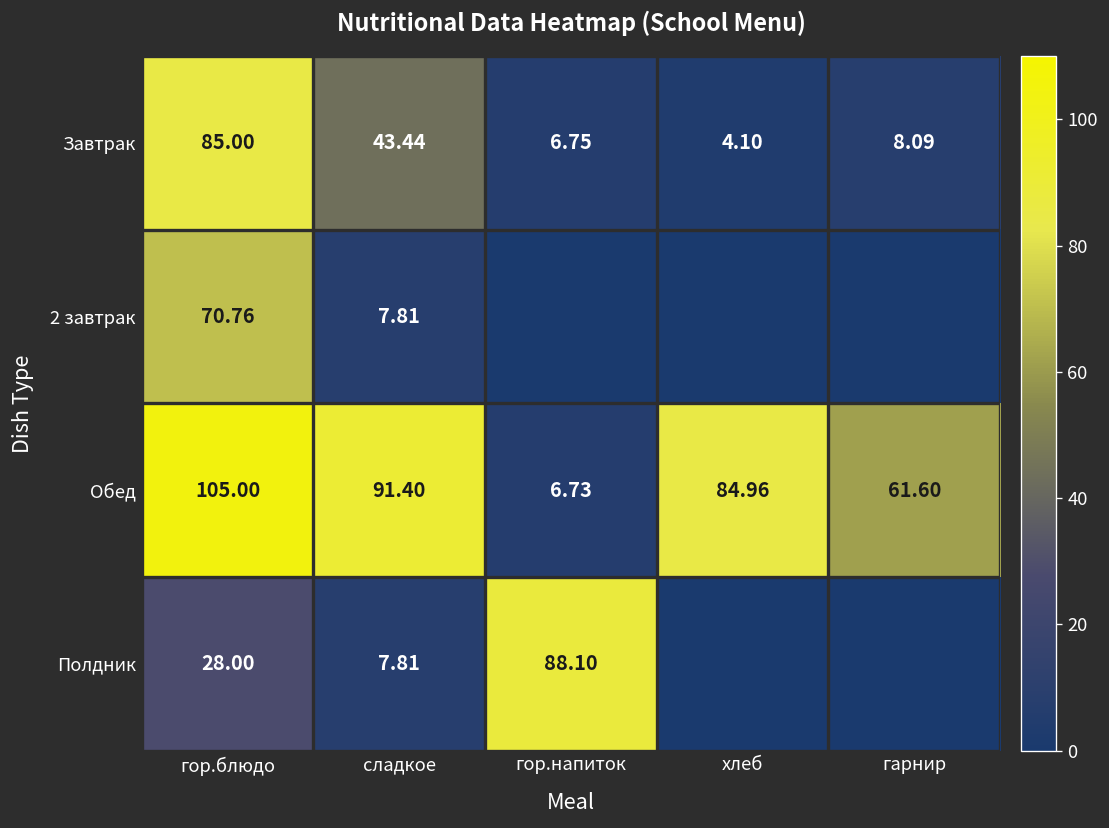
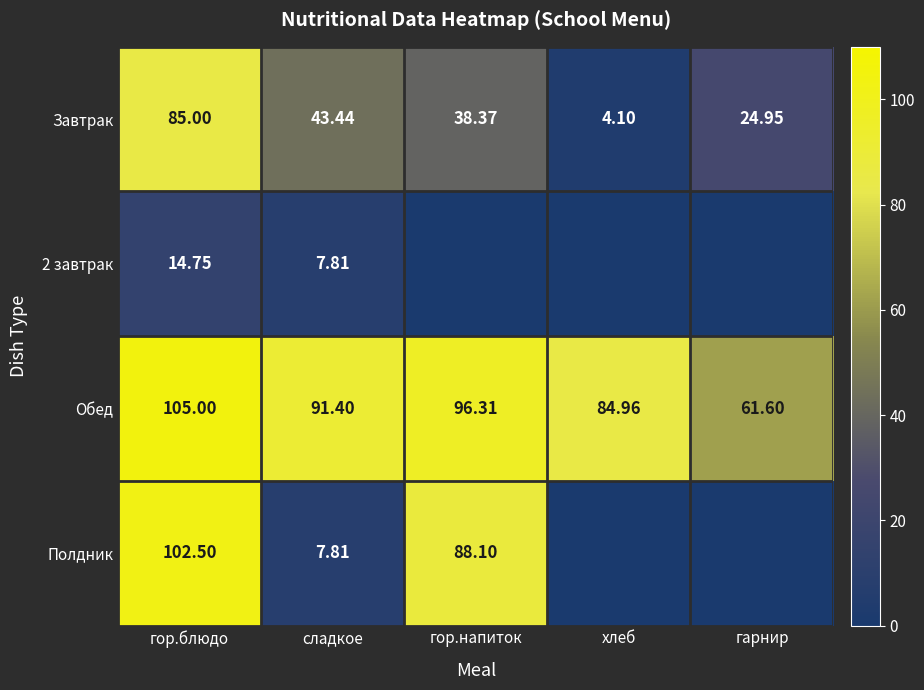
  {
    "Завтрак": {
      "гор.блюдо": 85.00,
      "сладкое": 43.44,
-     "гор.напиток": 6.75,
+     "гор.напиток": 38.37,
      "хлеб": 4.10,
-     "гарнир": 8.09
+     "гарнир": 24.95
    },
    "2 завтрак": {
-     "гор.блюдо": 70.76,
+     "гор.блюдо": 14.75,
      "сладкое": 7.81
    },
    "Обед": {
      "гор.блюдо": 105.00,
      "сладкое": 91.40,
-     "гор.напиток": 6.73,
+     "гор.напиток": 96.31,
      "хлеб": 84.96,
      "гарнир": 61.60
    },
    "Полдник": {
-     "гор.блюдо": 28.00,
+     "гор.блюдо": 102.50,
      "сладкое": 7.81,
      "гор.напиток": 88.10
    }
  }
